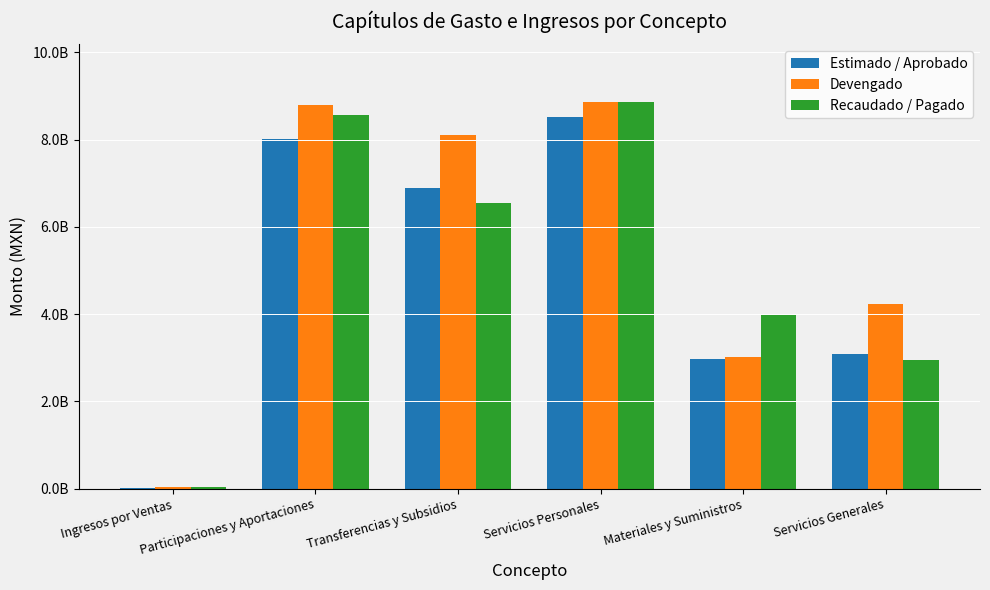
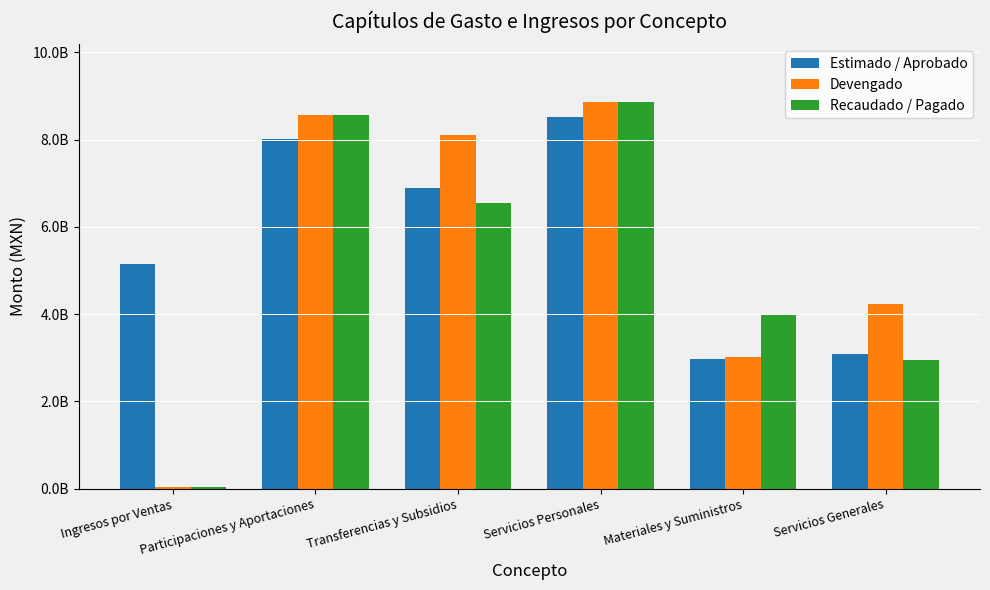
  {
    "Estimado / Aprobado": {
-     "Ingresos por Ventas": 0,
+     "Ingresos por Ventas": 5100000000,
      "Participaciones y Aportaciones": 8000000000,
      "Transferencias y Subsidios": 6900000000,
      "Servicios Personales": 8500000000,
      "Materiales y Suministros": 3000000000,
      "Servicios Generales": 3100000000
    },
    "Devengado": {
-     "Participaciones y Aportaciones": 8800000000,
+     "Participaciones y Aportaciones": 8600000000,
      "Transferencias y Subsidios": 8100000000,
      "Servicios Personales": 8900000000,
      "Materiales y Suministros": 3000000000,
      "Servicios Generales": 4200000000
    },
    "Recaudado / Pagado": {
      "Participaciones y Aportaciones": 8600000000,
      "Transferencias y Subsidios": 6600000000,
      "Servicios Personales": 8900000000,
      "Materiales y Suministros": 4000000000,
      "Servicios Generales": 2900000000
    }
  }
